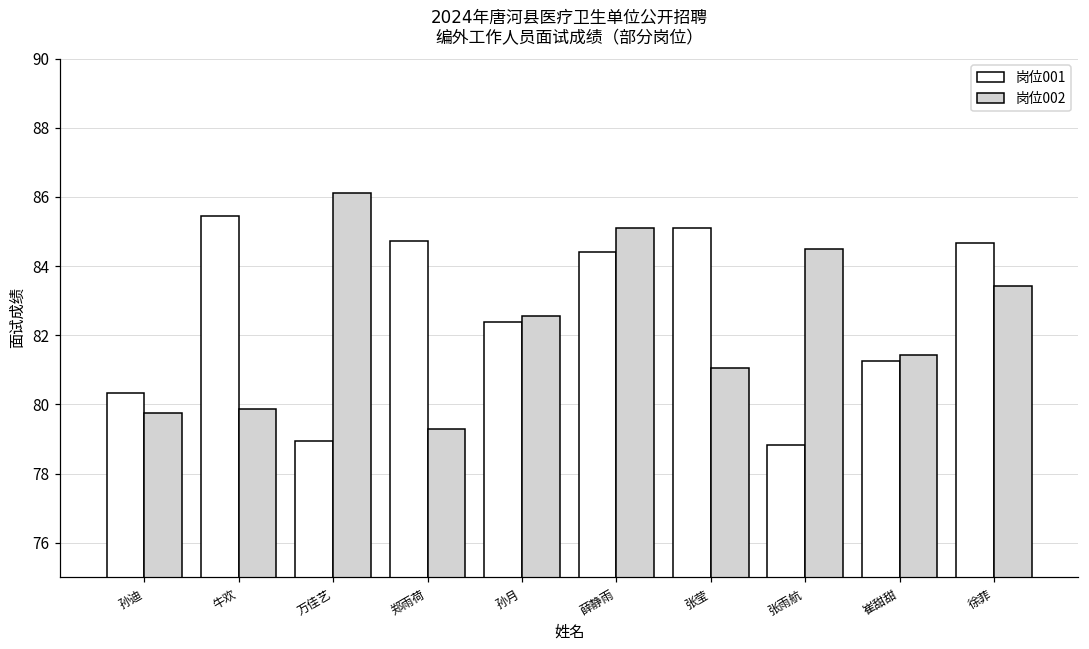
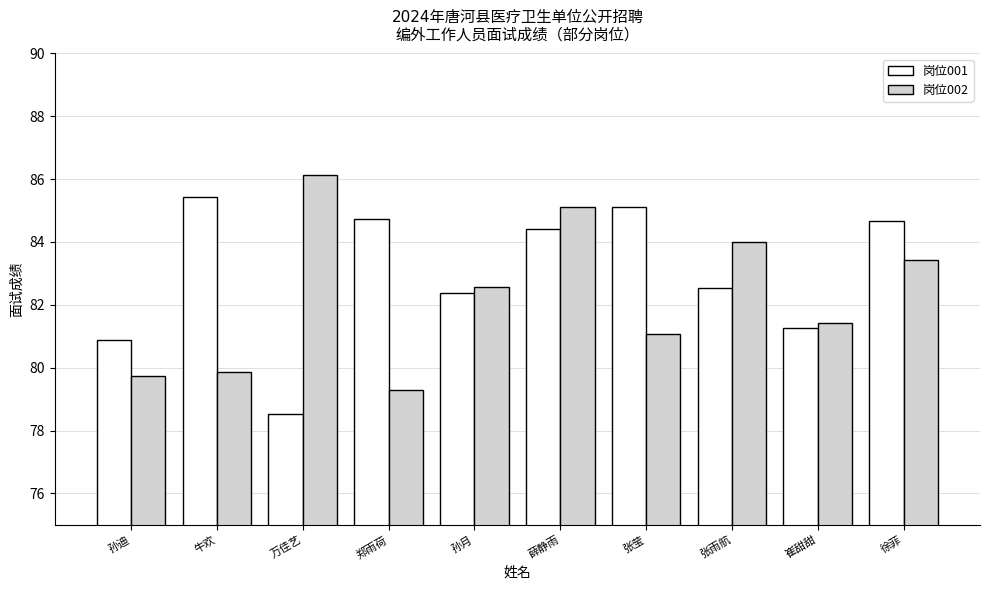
  {
    "岗位001": {
-     "孙迪": 80.3,
+     "孙迪": 80.9,
      "牛欢": 85.4,
-     "万佳艺": 78.9,
+     "万佳艺": 78.5,
      "郑雨荷": 84.7,
      "孙月": 82.4,
      "薛静雨": 84.4,
      "张莹": 85.1,
-     "张雨航": 78.8,
+     "张雨航": 82.5,
      "崔甜甜": 81.3,
      "徐菲": 84.7
    },
    "岗位002": {
      "孙迪": 79.7,
      "牛欢": 79.9,
      "万佳艺": 86.1,
      "郑雨荷": 79.3,
      "孙月": 82.6,
      "薛静雨": 85.1,
      "张莹": 81.1,
-     "张雨航": 84.5,
+     "张雨航": 84.0,
      "崔甜甜": 81.4,
      "徐菲": 83.4
    }
  }
